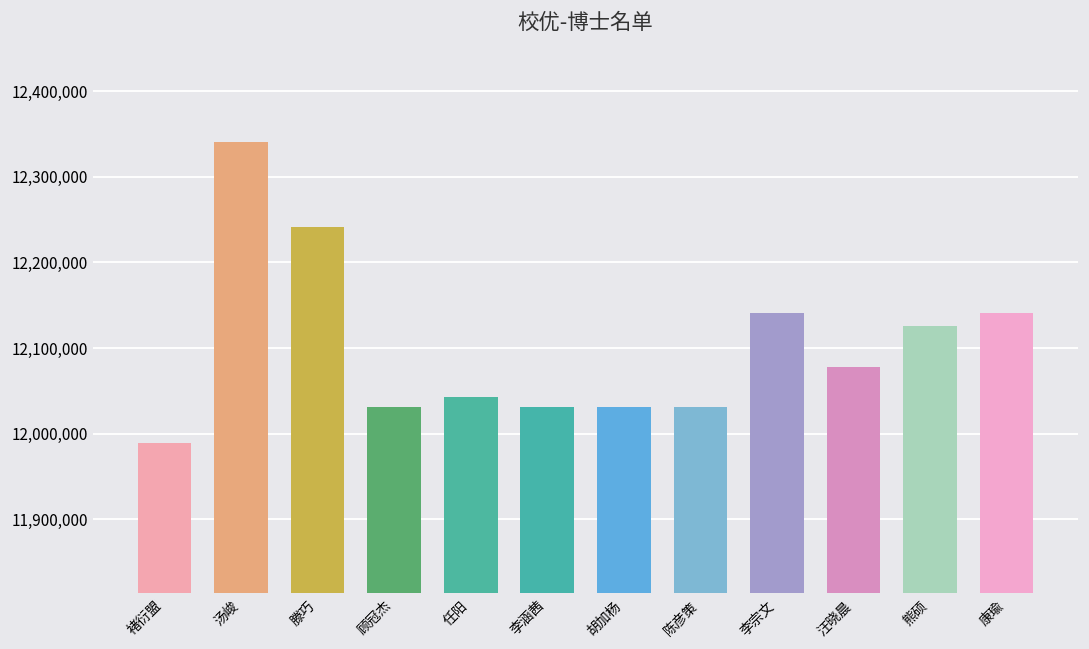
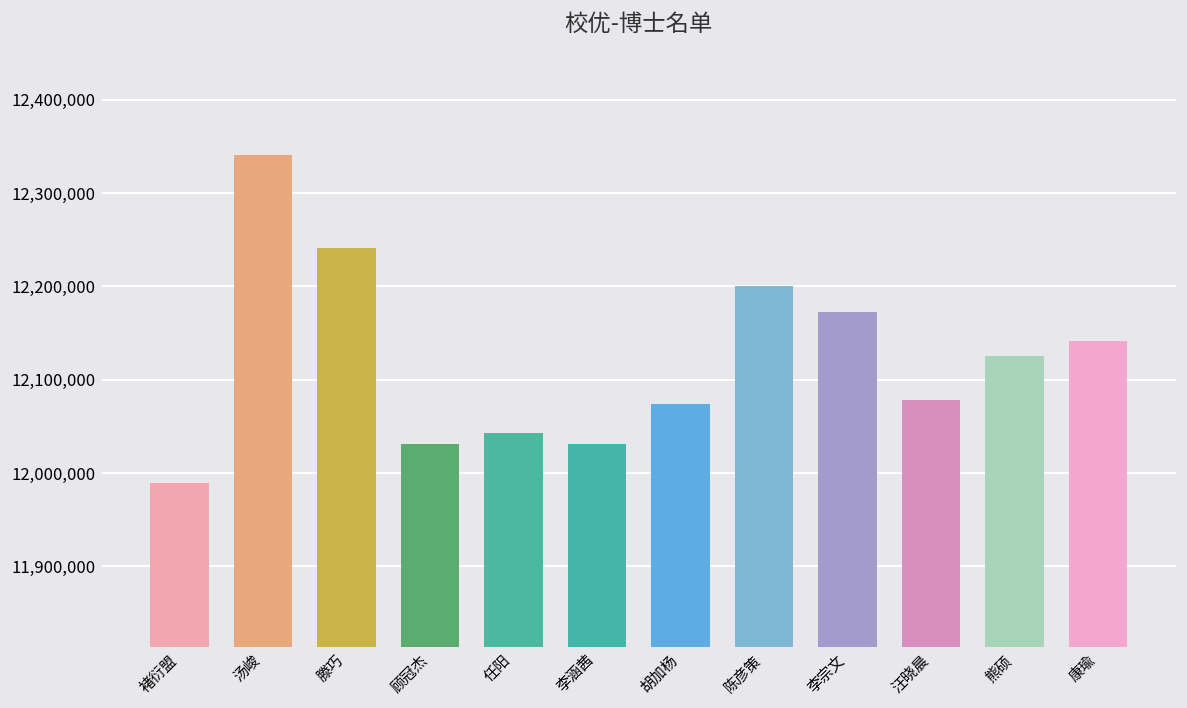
  {
    "褚衍盟": "11,990,000",
    "汤峻": "12,340,000",
    "滕巧": "12,240,000",
    "顾冠杰": "12,030,000",
    "任阳": "12,040,000",
    "李涵茜": "12,030,000",
-   "胡加杨": "12,030,000",
-   "陈彦策": "12,030,000",
-   "李宗文": "12,140,000",
+   "胡加杨": "12,070,000",
+   "陈彦策": "12,200,000",
+   "李宗文": "12,170,000",
    "汪晓晨": "12,080,000",
    "熊硕": "12,130,000",
    "康瑜": "12,140,000"
  }
